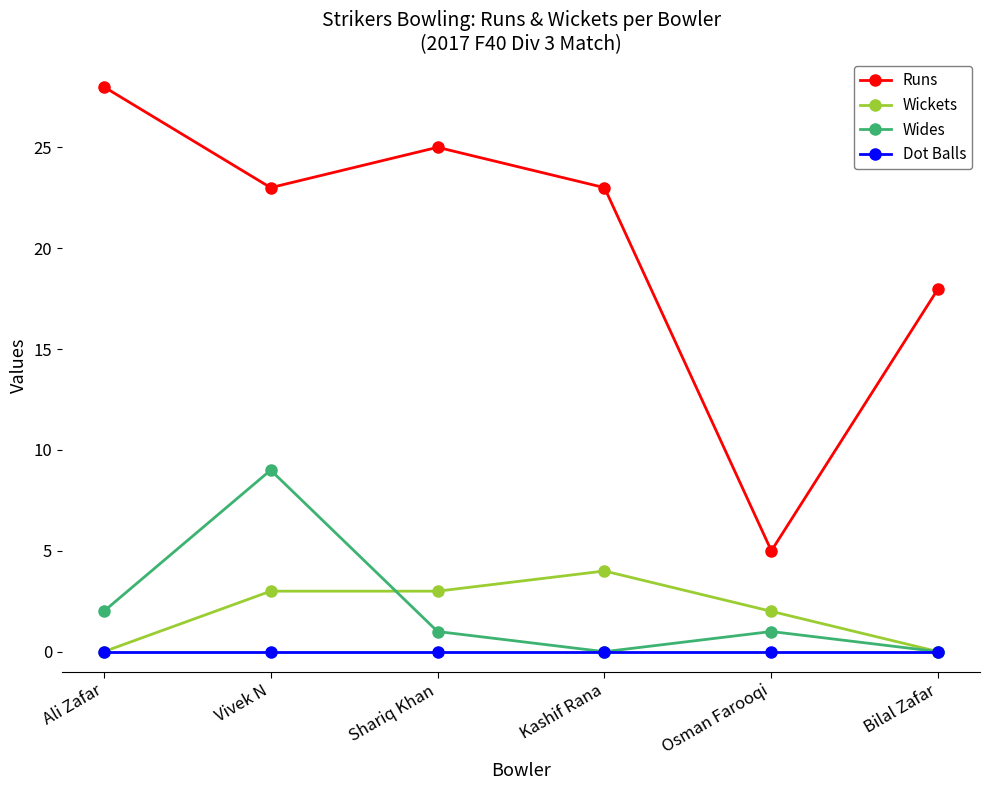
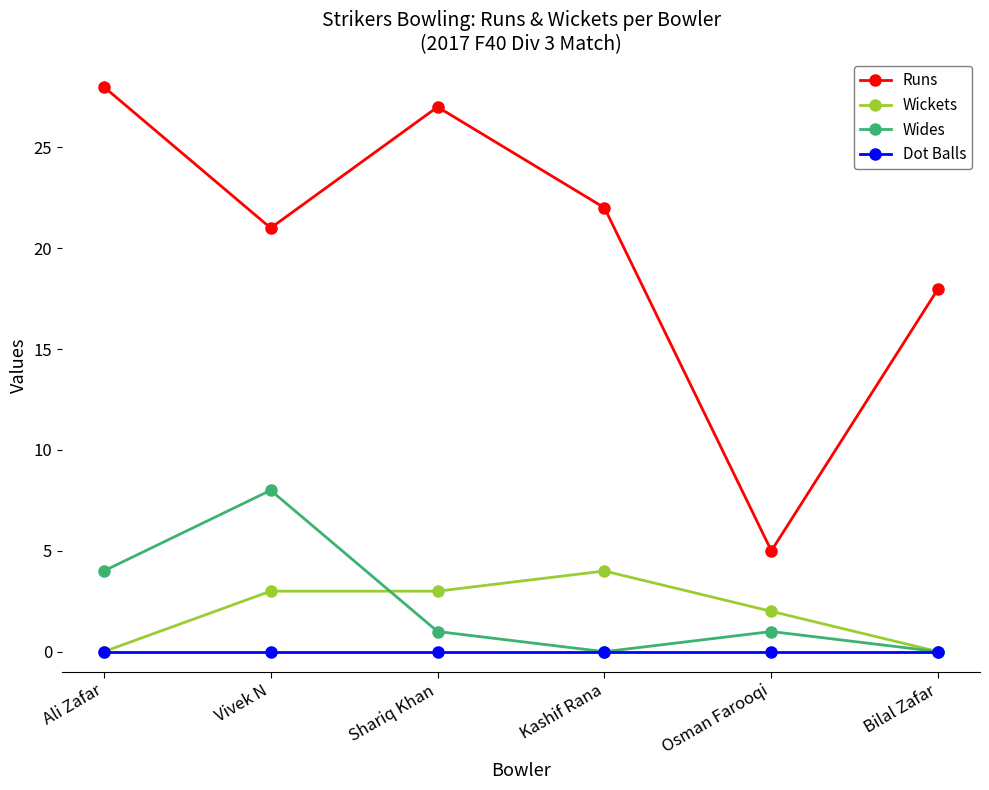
  {
    "Runs": {
      "Ali Zafar": 28,
-     "Vivek N": 23,
-     "Shariq Khan": 25,
-     "Kashif Rana": 23,
+     "Vivek N": 21,
+     "Shariq Khan": 27,
+     "Kashif Rana": 22,
      "Osman Farooqi": 5,
      "Bilal Zafar": 18
    },
    "Wickets": {
      "Vivek N": 3,
      "Shariq Khan": 3,
      "Kashif Rana": 4,
      "Osman Farooqi": 2
    },
    "Wides": {
-     "Ali Zafar": 2,
-     "Vivek N": 9,
+     "Ali Zafar": 4,
+     "Vivek N": 8,
      "Shariq Khan": 1,
      "Osman Farooqi": 1
    },
    "Dot Balls": {
      "Vivek N": 0,
      "Shariq Khan": 0,
      "Osman Farooqi": 0
    }
  }
